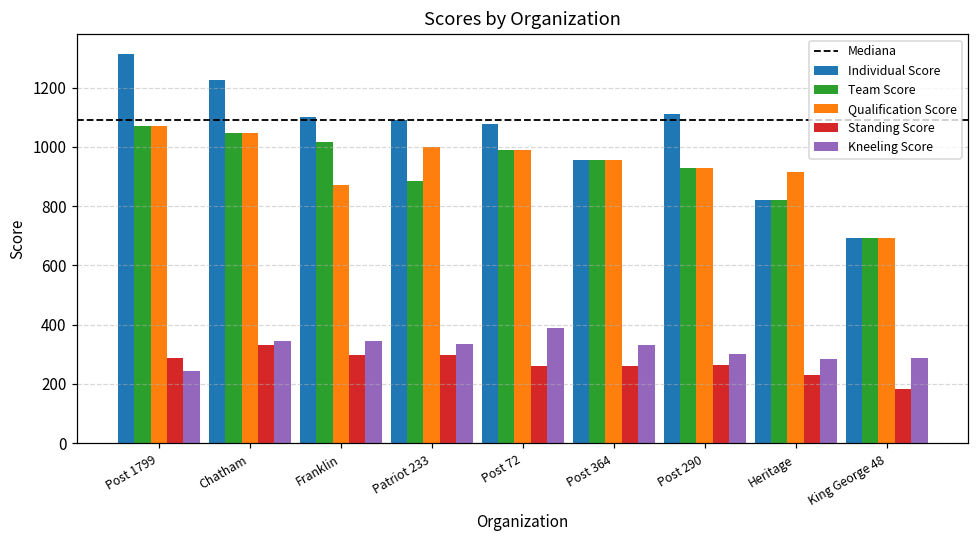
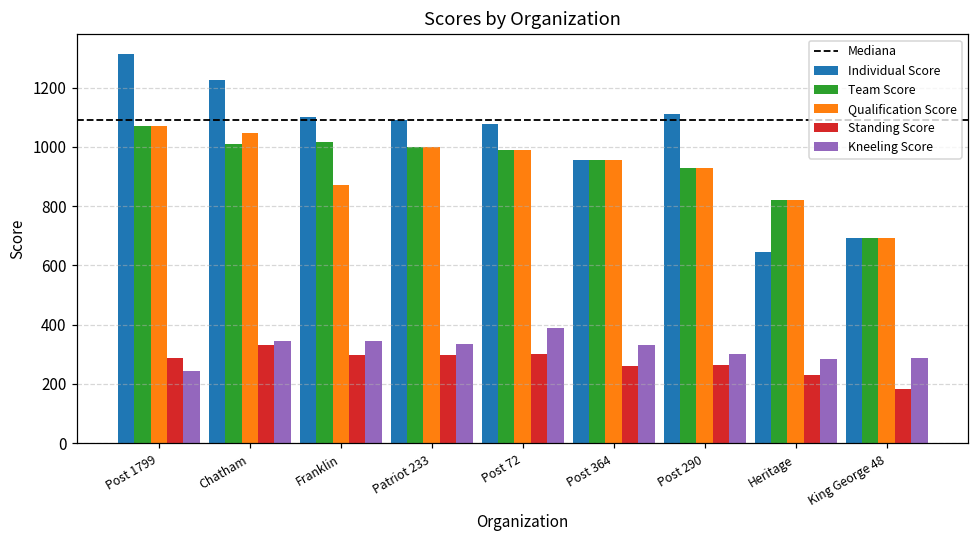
  {
    "Individual Score": {
      "Post 1799": 1310,
      "Chatham": 1220,
      "Franklin": 1100,
      "Patriot 233": 1090,
      "Post 72": 1080,
      "Post 364": 950,
      "Post 290": 1110,
-     "Heritage": 820,
+     "Heritage": 640,
      "King George 48": 690
    },
    "Team Score": {
      "Post 1799": 1070,
-     "Chatham": 1050,
+     "Chatham": 1010,
      "Franklin": 1020,
-     "Patriot 233": 880,
+     "Patriot 233": 1000,
      "Post 72": 990,
      "Post 364": 950,
      "Post 290": 930,
      "Heritage": 820,
      "King George 48": 690
    },
    "Qualification Score": {
      "Post 1799": 1070,
      "Chatham": 1050,
      "Franklin": 870,
      "Patriot 233": 1000,
      "Post 72": 990,
      "Post 364": 950,
      "Post 290": 930,
-     "Heritage": 920,
+     "Heritage": 820,
      "King George 48": 690
    },
    "Standing Score": {
      "Post 1799": 290,
      "Chatham": 330,
      "Franklin": 300,
      "Patriot 233": 300,
-     "Post 72": 260,
+     "Post 72": 300,
      "Post 364": 260,
      "Post 290": 270,
      "Heritage": 230,
      "King George 48": 180
    },
    "Kneeling Score": {
      "Post 1799": 240,
      "Chatham": 340,
      "Franklin": 350,
      "Patriot 233": 340,
      "Post 72": 390,
      "Post 364": 330,
      "Post 290": 300,
      "Heritage": 280,
      "King George 48": 290
    }
  }
